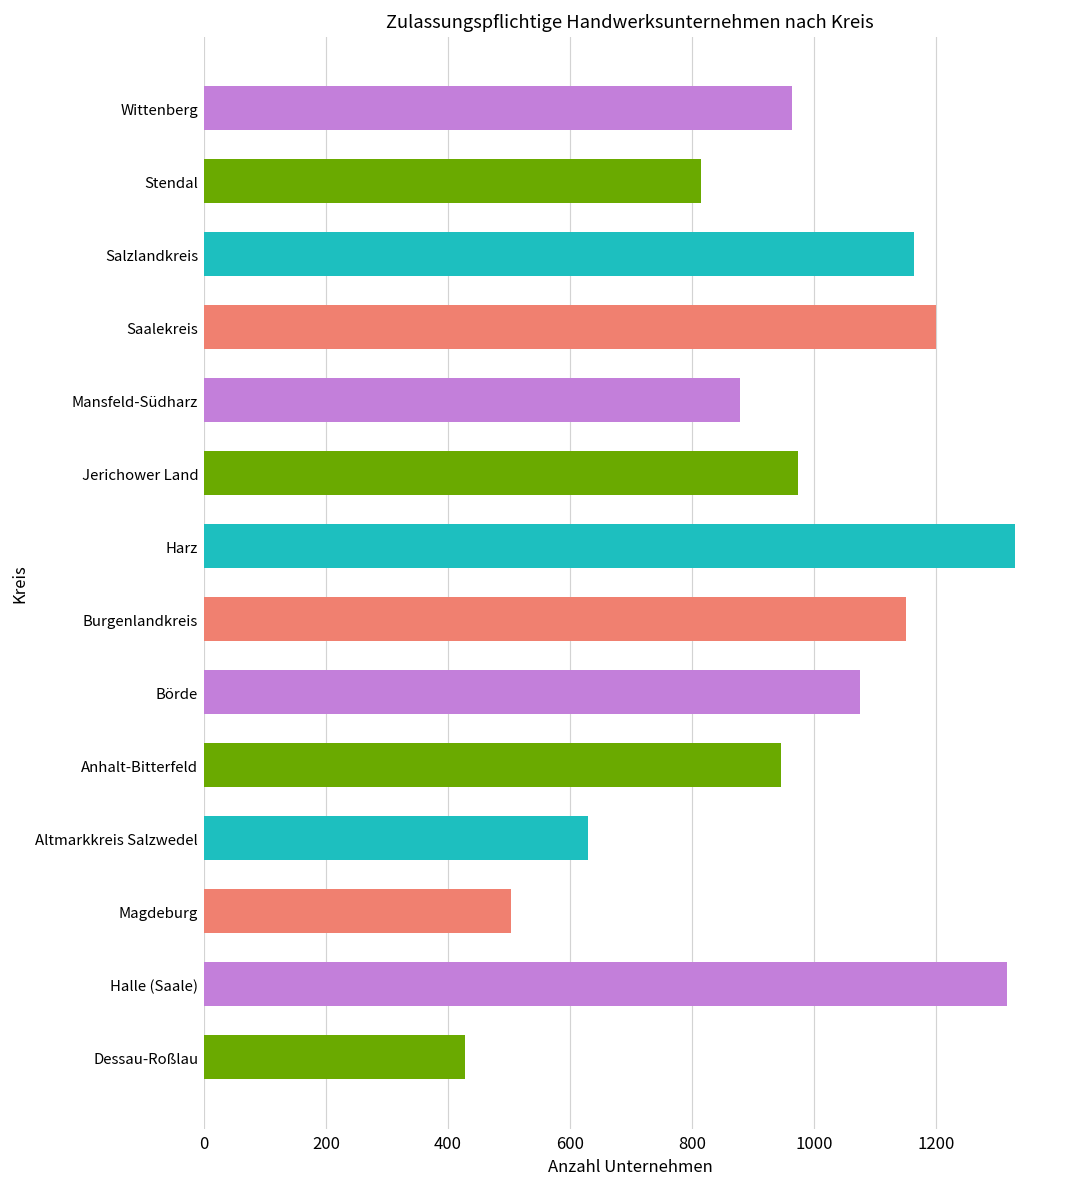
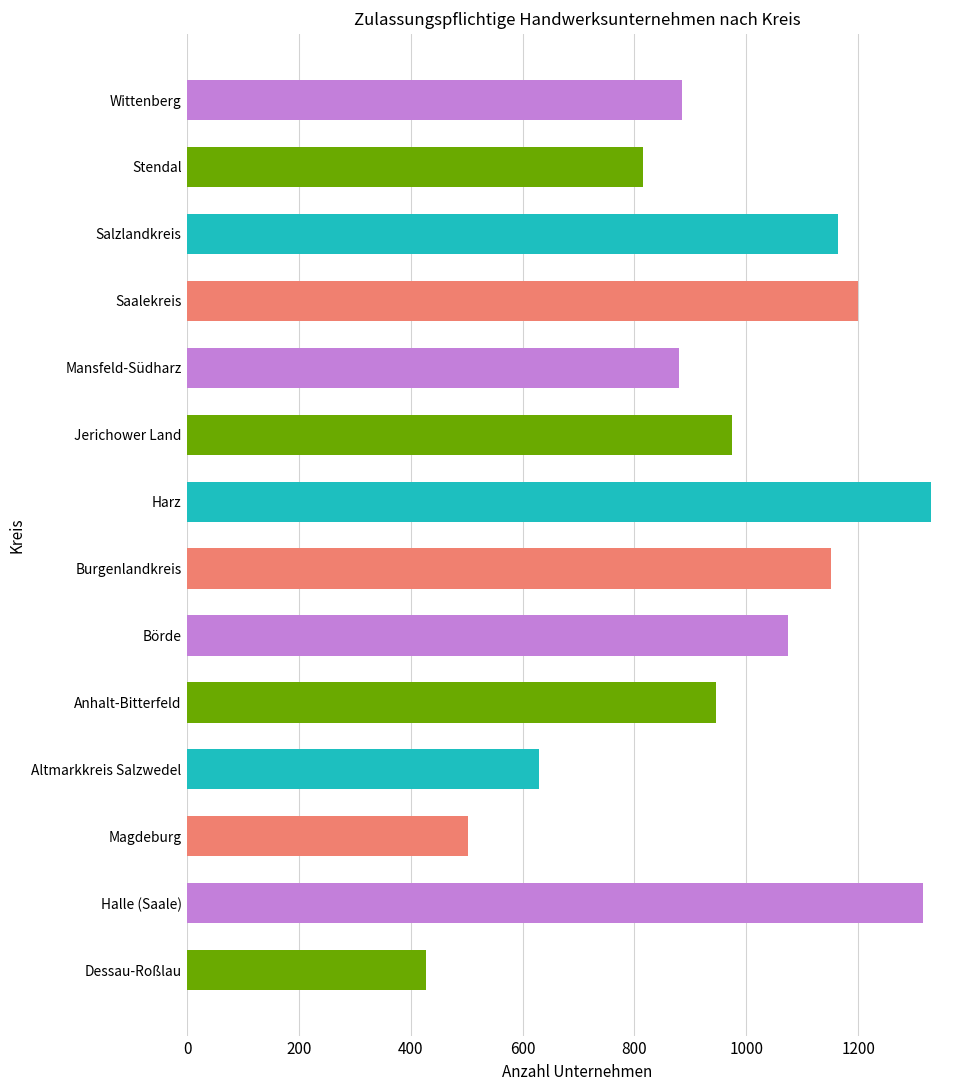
  {
-   "Wittenberg": 960,
+   "Wittenberg": 890,
    "Stendal": 820,
    "Salzlandkreis": 1160,
    "Saalekreis": 1200,
    "Mansfeld-Südharz": 880,
    "Jerichower Land": 970,
    "Harz": 1330,
    "Burgenlandkreis": 1150,
    "Börde": 1080,
    "Anhalt-Bitterfeld": 950,
    "Altmarkkreis Salzwedel": 630,
    "Magdeburg": 500,
    "Halle (Saale)": 1320,
    "Dessau-Roßlau": 430
  }
